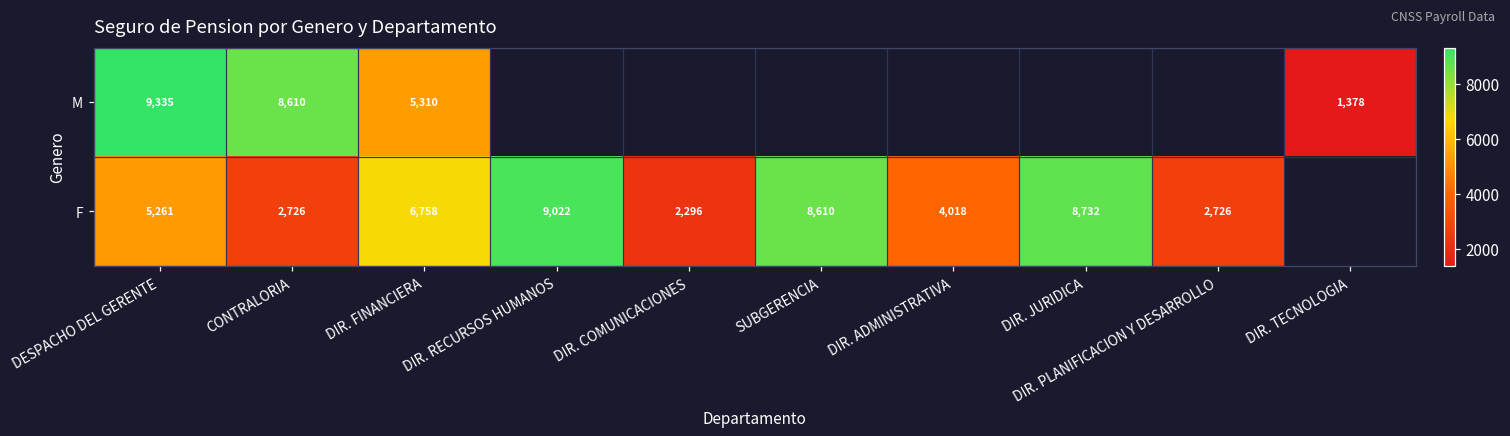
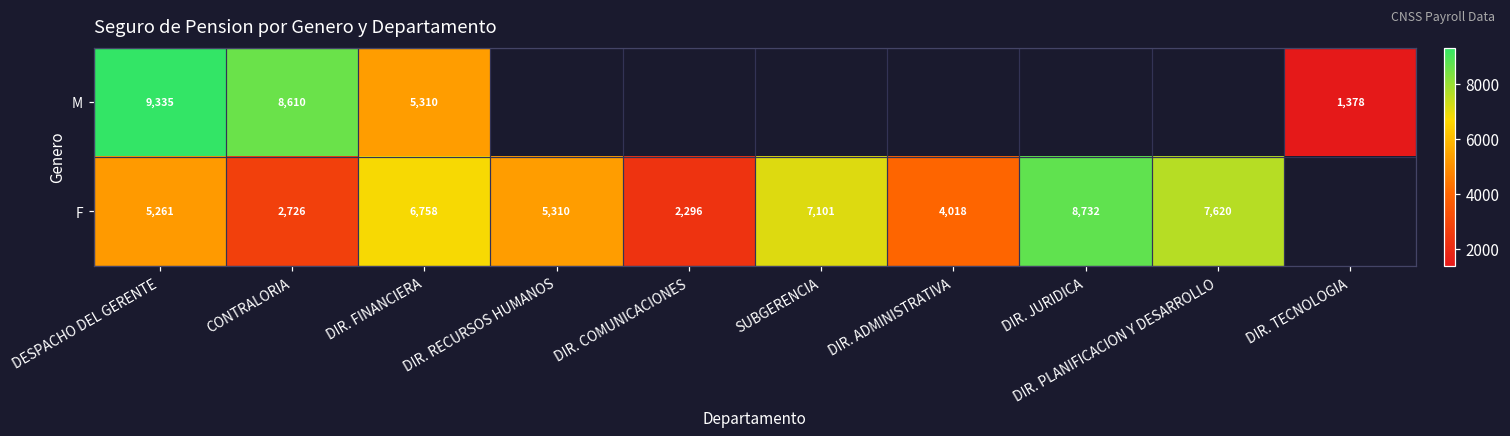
  {
    "M": {
      "DESPACHO DEL GERENTE": "9,335",
      "CONTRALORIA": "8,610",
      "DIR. FINANCIERA": "5,310",
      "DIR. TECNOLOGIA": "1,378"
    },
    "F": {
      "DESPACHO DEL GERENTE": "5,261",
      "CONTRALORIA": "2,726",
      "DIR. FINANCIERA": "6,758",
-     "DIR. RECURSOS HUMANOS": "9,022",
+     "DIR. RECURSOS HUMANOS": "5,310",
      "DIR. COMUNICACIONES": "2,296",
-     "SUBGERENCIA": "8,610",
+     "SUBGERENCIA": "7,101",
      "DIR. ADMINISTRATIVA": "4,018",
      "DIR. JURIDICA": "8,732",
-     "DIR. PLANIFICACION Y DESARROLLO": "2,726"
+     "DIR. PLANIFICACION Y DESARROLLO": "7,620"
    }
  }
